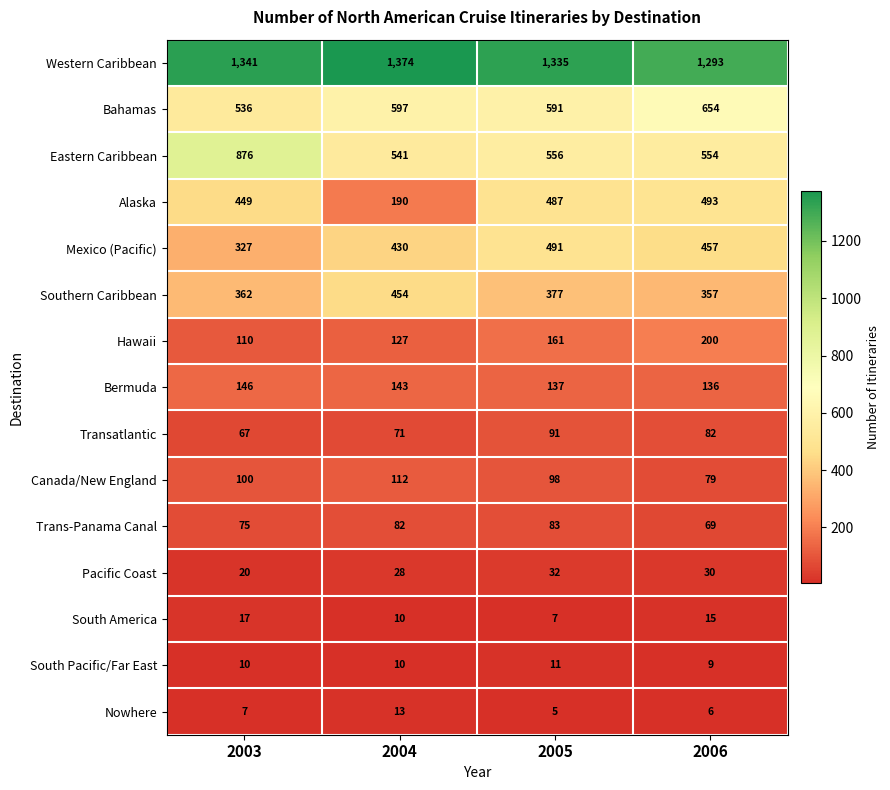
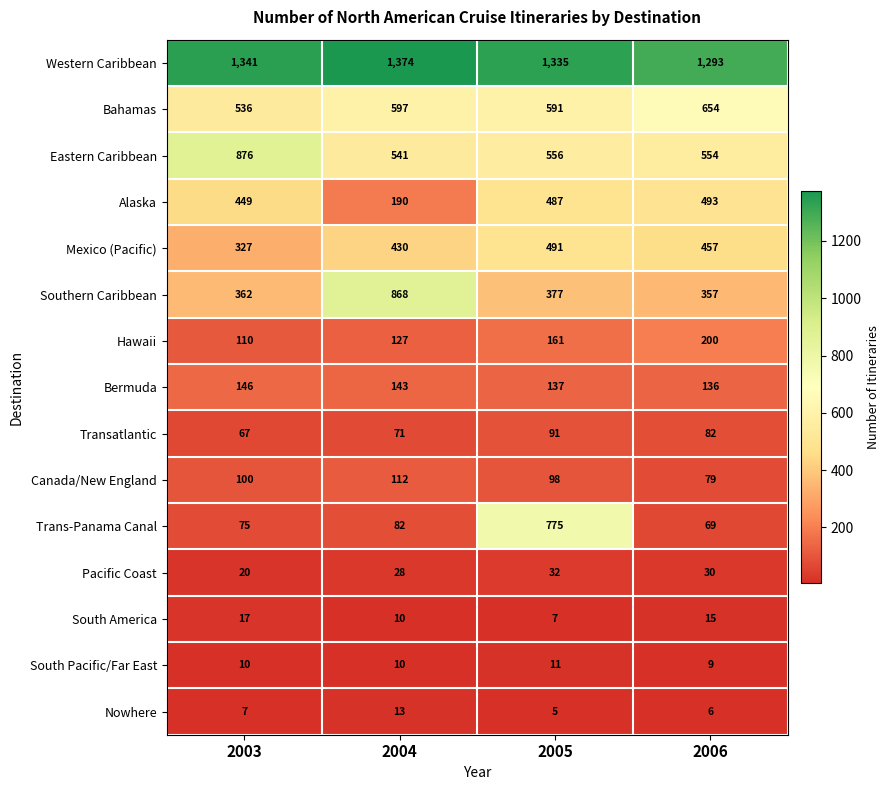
  {
    "Western Caribbean": {
      "2003": "1,341",
      "2004": "1,374",
      "2005": "1,335",
      "2006": "1,293"
    },
    "Bahamas": {
      "2003": "536",
      "2004": "597",
      "2005": "591",
      "2006": "654"
    },
    "Eastern Caribbean": {
      "2003": "876",
      "2004": "541",
      "2005": "556",
      "2006": "554"
    },
    "Alaska": {
      "2003": "449",
      "2004": "190",
      "2005": "487",
      "2006": "493"
    },
    "Mexico (Pacific)": {
      "2003": "327",
      "2004": "430",
      "2005": "491",
      "2006": "457"
    },
    "Southern Caribbean": {
      "2003": "362",
-     "2004": "454",
+     "2004": "868",
      "2005": "377",
      "2006": "357"
    },
    "Hawaii": {
      "2003": "110",
      "2004": "127",
      "2005": "161",
      "2006": "200"
    },
    "Bermuda": {
      "2003": "146",
      "2004": "143",
      "2005": "137",
      "2006": "136"
    },
    "Transatlantic": {
      "2003": "67",
      "2004": "71",
      "2005": "91",
      "2006": "82"
    },
    "Canada/New England": {
      "2003": "100",
      "2004": "112",
      "2005": "98",
      "2006": "79"
    },
    "Trans-Panama Canal": {
      "2003": "75",
      "2004": "82",
-     "2005": "83",
+     "2005": "775",
      "2006": "69"
    },
    "Pacific Coast": {
      "2003": "20",
      "2004": "28",
      "2005": "32",
      "2006": "30"
    },
    "South America": {
      "2003": "17",
      "2004": "10",
      "2005": "7",
      "2006": "15"
    },
    "South Pacific/Far East": {
      "2003": "10",
      "2004": "10",
      "2005": "11",
      "2006": "9"
    },
    "Nowhere": {
      "2003": "7",
      "2004": "13",
      "2005": "5",
      "2006": "6"
    }
  }
